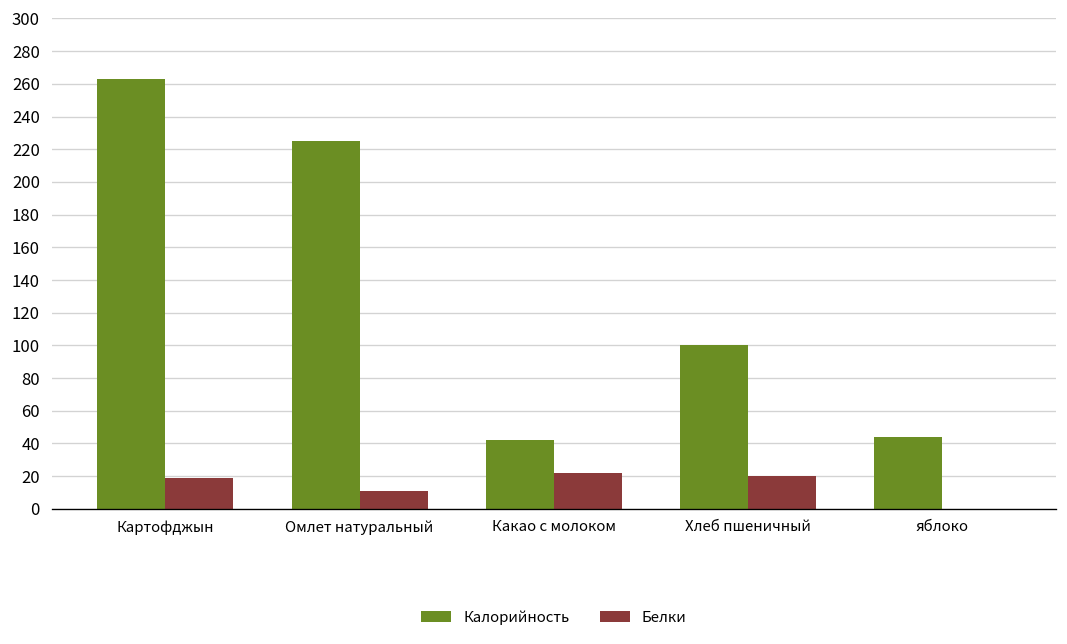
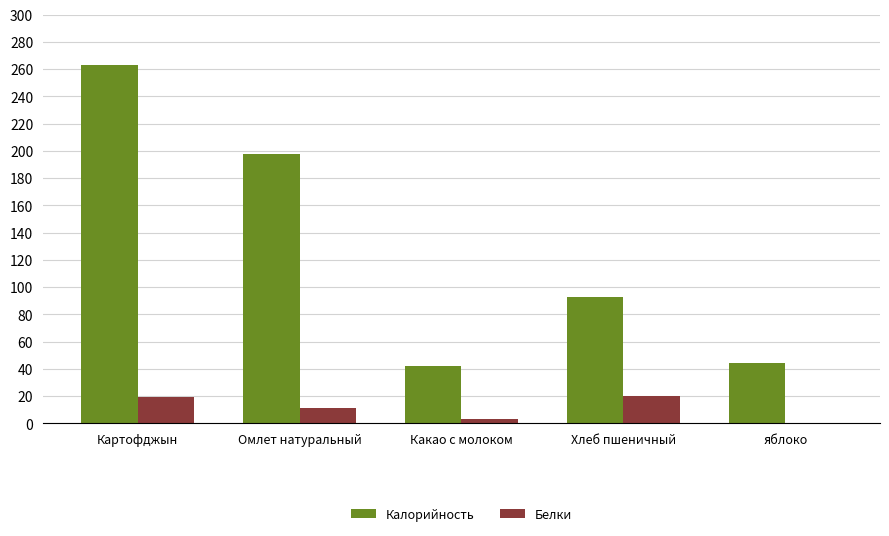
  {
    "Калорийность": {
      "Картофджын": 263,
-     "Омлет натуральный": 225,
+     "Омлет натуральный": 198,
      "Какао с молоком": 42,
-     "Хлеб пшеничный": 100,
+     "Хлеб пшеничный": 93,
      "яблоко": 44
    },
    "Белки": {
      "Картофджын": 19,
      "Омлет натуральный": 11,
-     "Какао с молоком": 22,
+     "Какао с молоком": 3,
      "Хлеб пшеничный": 20,
      "яблоко": 0
    }
  }
